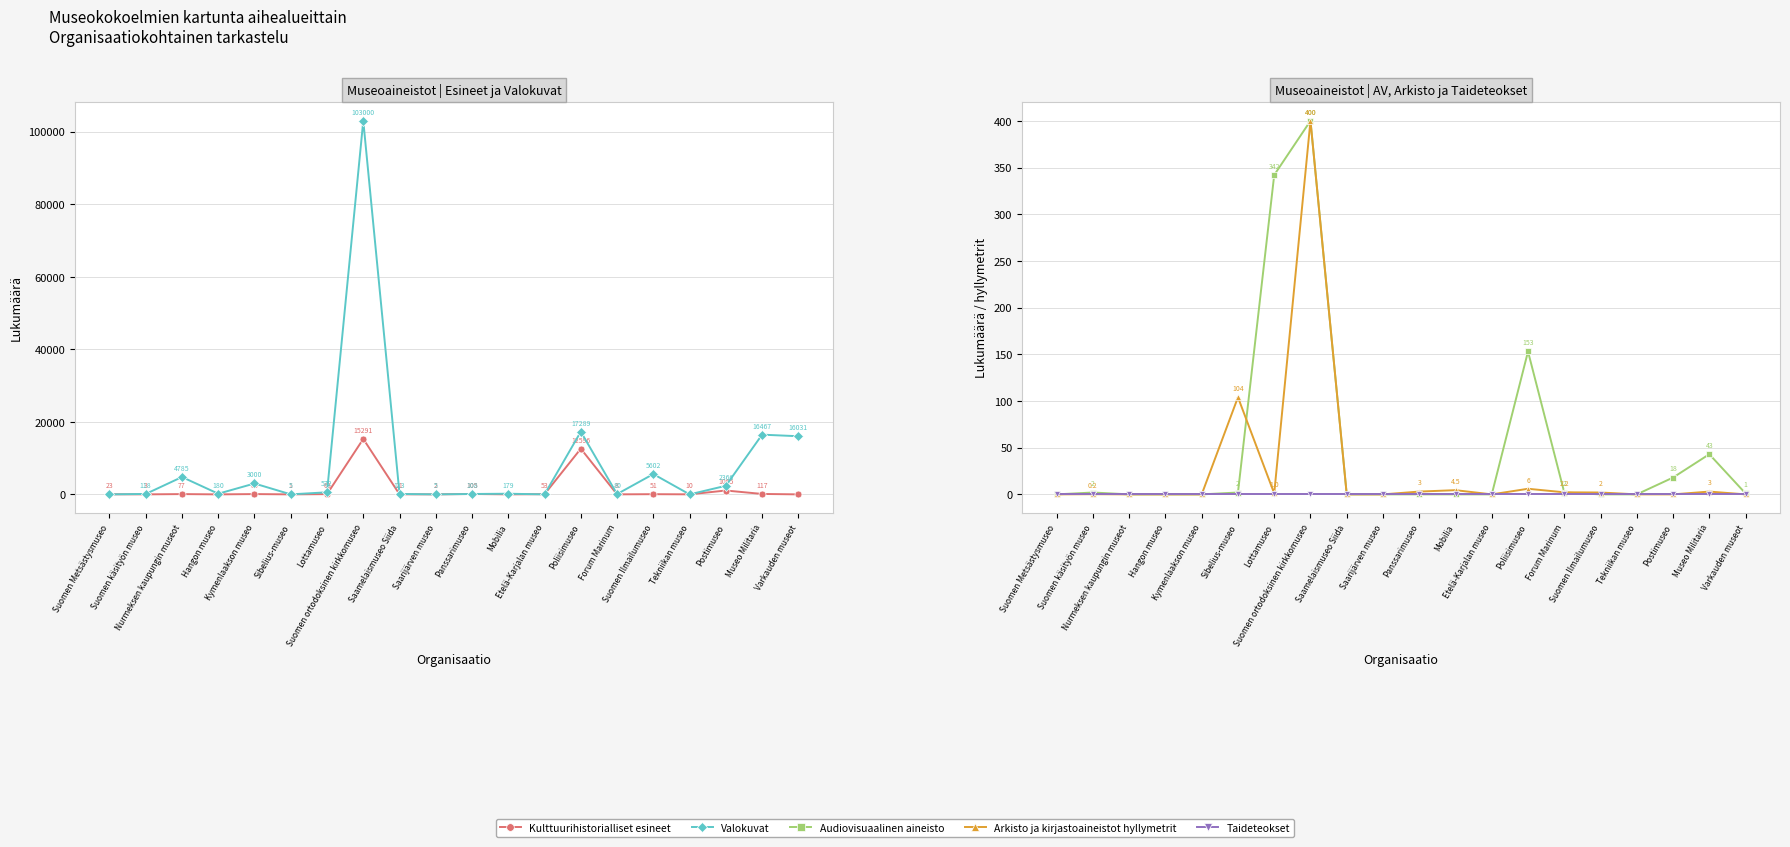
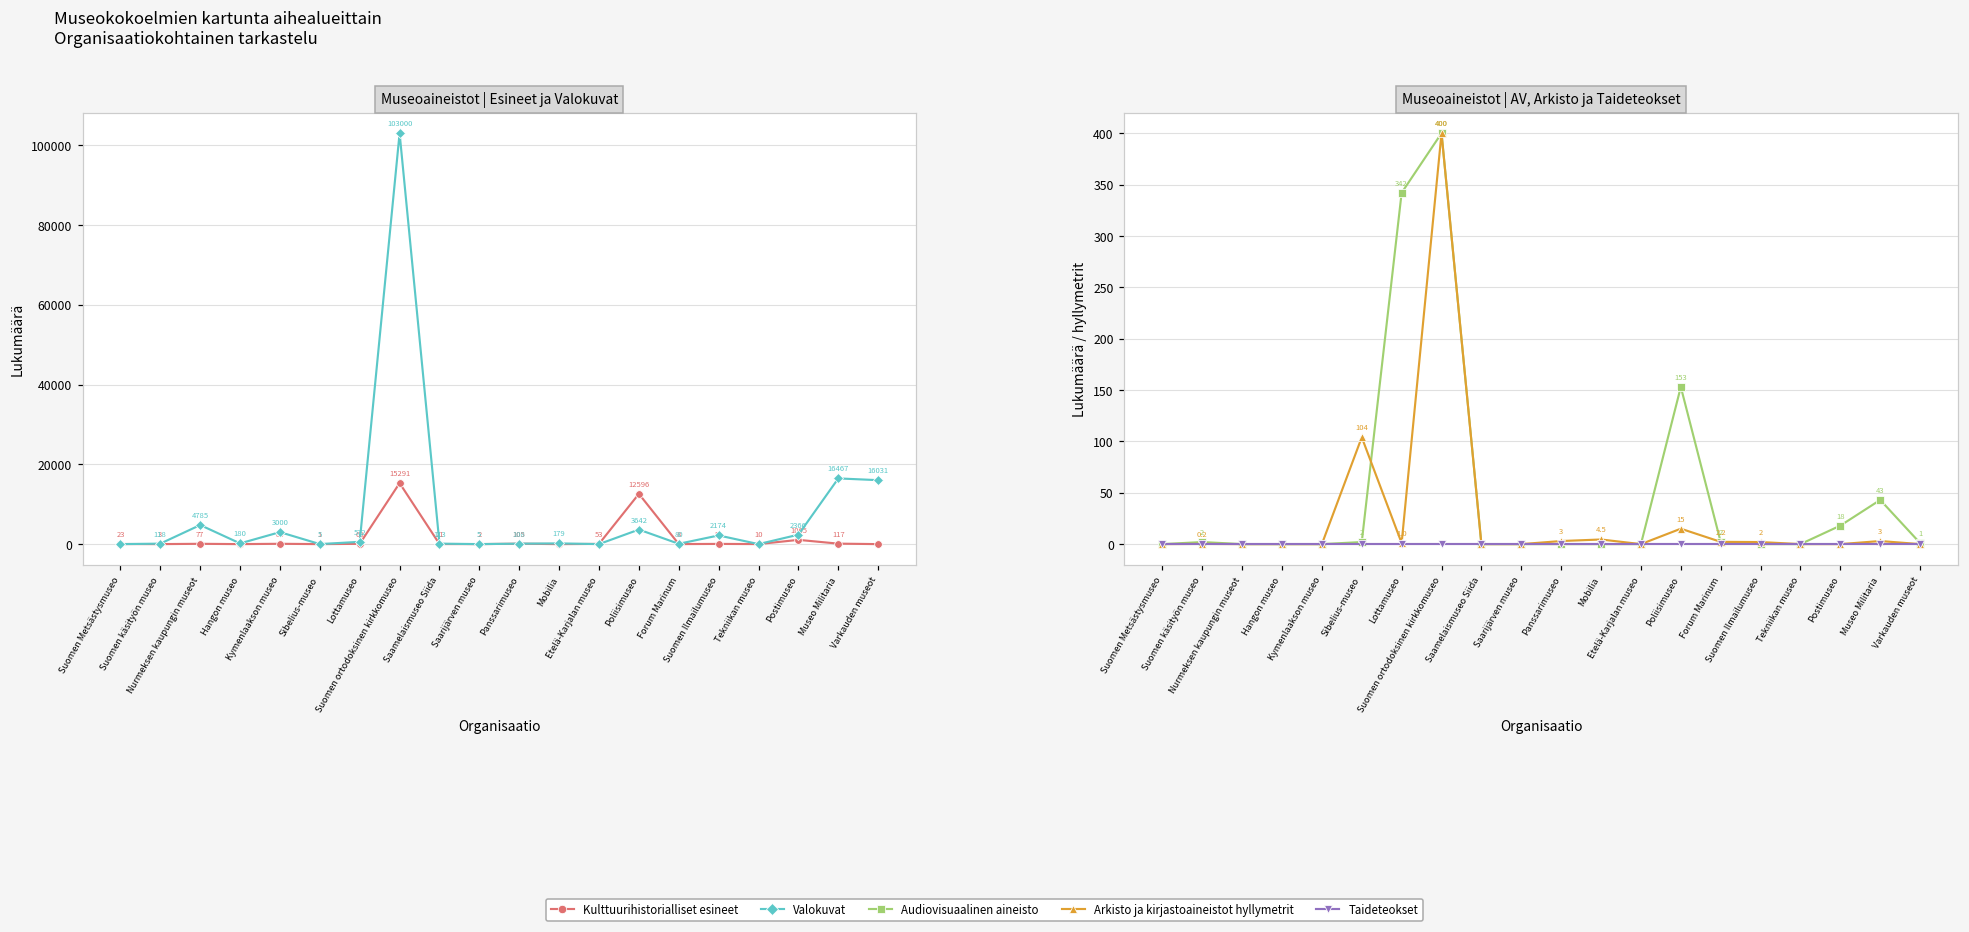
  {
    "Museoaineistot | Esineet ja Valokuvat": {
      "Kulttuurihistorialliset esineet": {
        "Nurmeksen kaupungin museot": 77,
        "Suomen ortodoksinen kirkkomuseo": 15291,
        "Poliisimuseo": 12596,
        "Suomen Ilmailumuseo": 51,
        "Museo Militaria": 117
      },
      "Valokuvat": {
        "Nurmeksen kaupungin museot": 4785,
        "Kymenlaakson museo": 3000,
        "Suomen ortodoksinen kirkkomuseo": 103000,
-       "Poliisimuseo": 17289,
-       "Suomen Ilmailumuseo": 5602,
+       "Poliisimuseo": 3642,
+       "Suomen Ilmailumuseo": 2174,
        "Museo Militaria": 16467,
        "Varkauden museot": 16031
      }
    },
    "Museoaineistot | AV, Arkisto ja Taideteokset": {
      "Audiovisuaalinen aineisto": {
        "Lottamuseo": 342,
        "Poliisimuseo": 153,
        "Postimuseo": 18,
        "Museo Militaria": 43
      },
      "Arkisto ja kirjastoaineistot hyllymetrit": {
        "Sibelius-museo": 104,
        "Panssarimuseo": 3,
        "Mobilia": 4.5,
-       "Poliisimuseo": 6,
+       "Poliisimuseo": 15,
        "Museo Militaria": 3
      },
      "Taideteokset": {
        "Suomen ortodoksinen kirkkomuseo": 0,
        "Poliisimuseo": 0,
        "Museo Militaria": 0
      }
    }
  }
